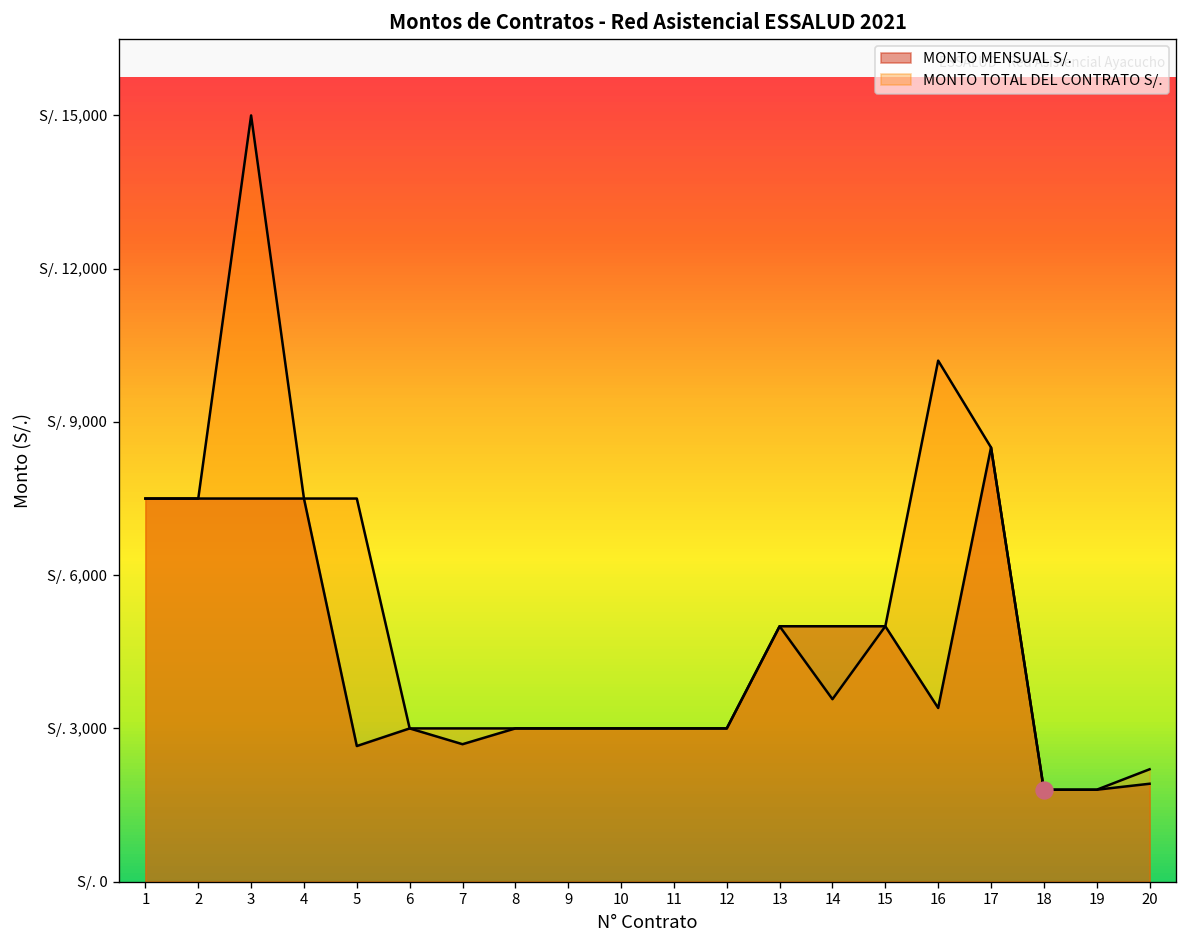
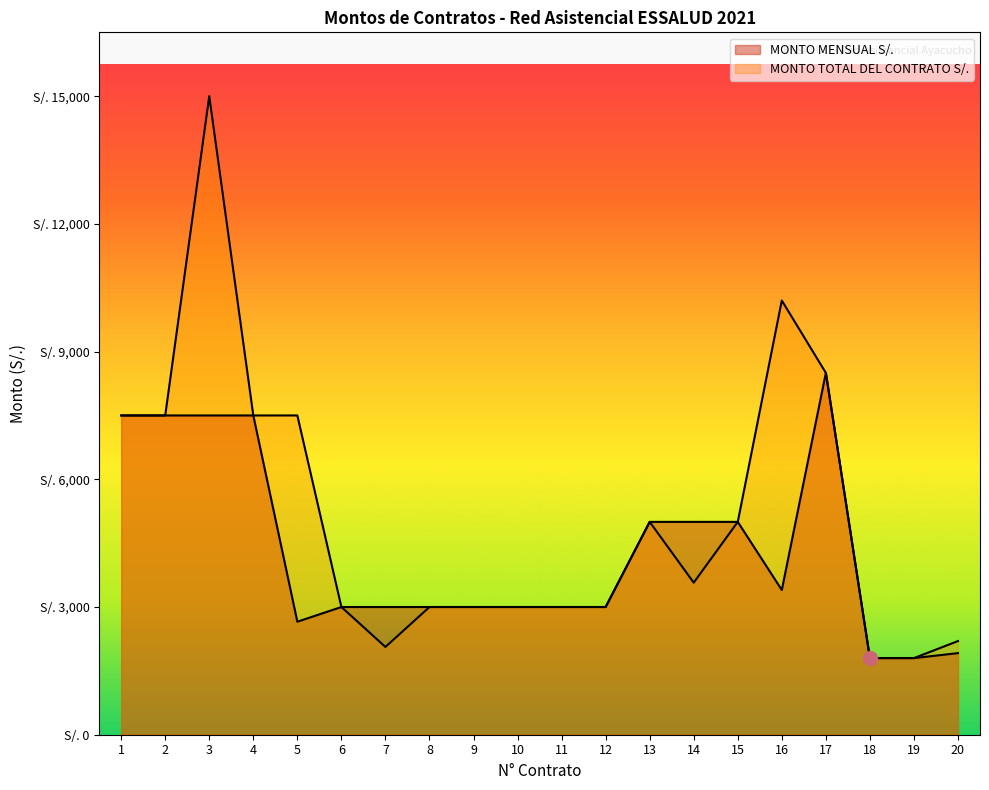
  {
    "MONTO MENSUAL S/.": {
      "3": "S/. 7,500",
      "5": "S/. 2,700",
-     "7": "S/. 2,700",
+     "7": "S/. 3,000",
      "14": "S/. 5,000",
      "16": "S/. 3,400",
      "20": "S/. 1,900"
    },
    "MONTO TOTAL DEL CONTRATO S/.": {
      "3": "S/. 15,000",
      "5": "S/. 7,500",
-     "7": "S/. 3,000",
+     "7": "S/. 2,100",
      "14": "S/. 3,600",
      "16": "S/. 10,200",
      "20": "S/. 2,200"
    }
  }
